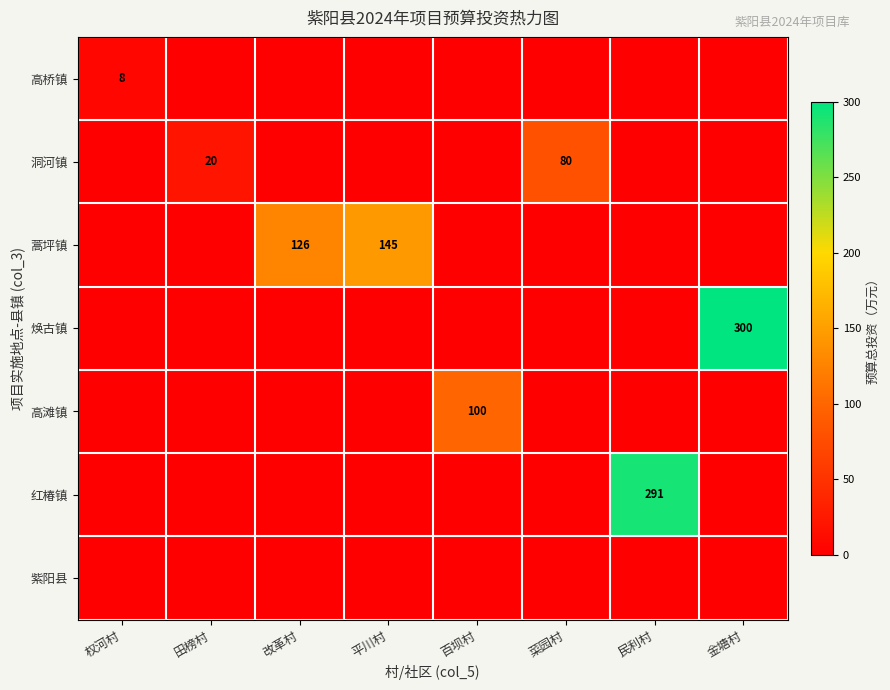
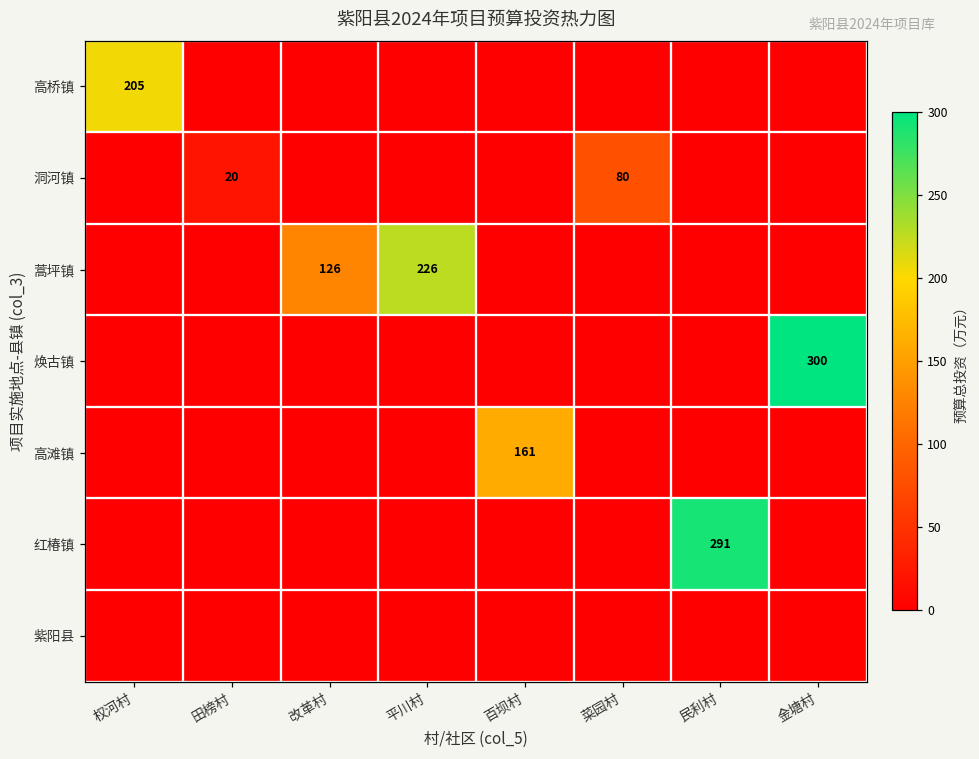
  {
    "高桥镇": {
-     "权河村": 8
+     "权河村": 205
    },
    "洞河镇": {
      "田榜村": 20,
      "菜园村": 80
    },
    "蒿坪镇": {
      "改革村": 126,
-     "平川村": 145
+     "平川村": 226
    },
    "焕古镇": {
      "金塘村": 300
    },
    "高滩镇": {
-     "百坝村": 100
+     "百坝村": 161
    },
    "红椿镇": {
      "民利村": 291
    }
  }
